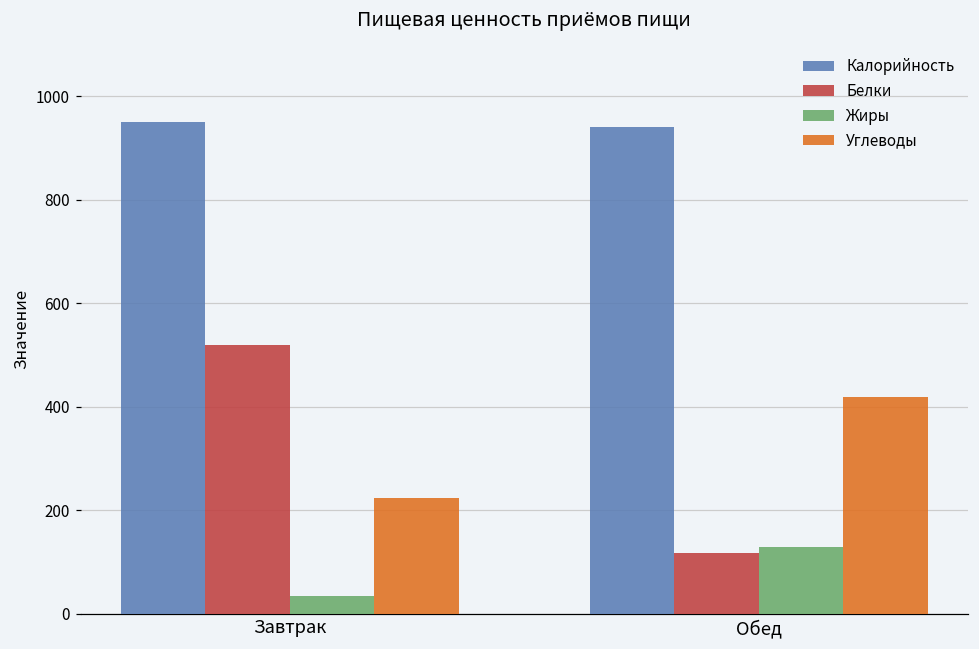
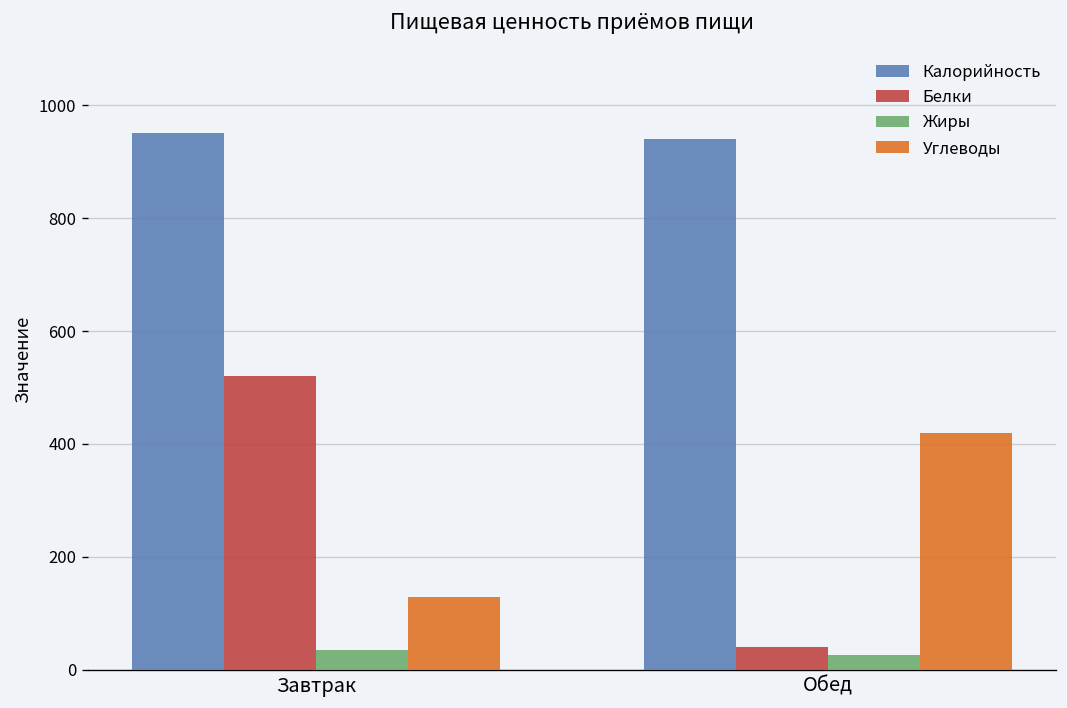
  {
    "Калорийность": {
      "Завтрак": 950,
      "Обед": 940
    },
    "Белки": {
      "Завтрак": 520,
-     "Обед": 120
+     "Обед": 40
    },
    "Жиры": {
      "Завтрак": 40,
-     "Обед": 130
+     "Обед": 30
    },
    "Углеводы": {
-     "Завтрак": 220,
+     "Завтрак": 130,
      "Обед": 420
    }
  }
